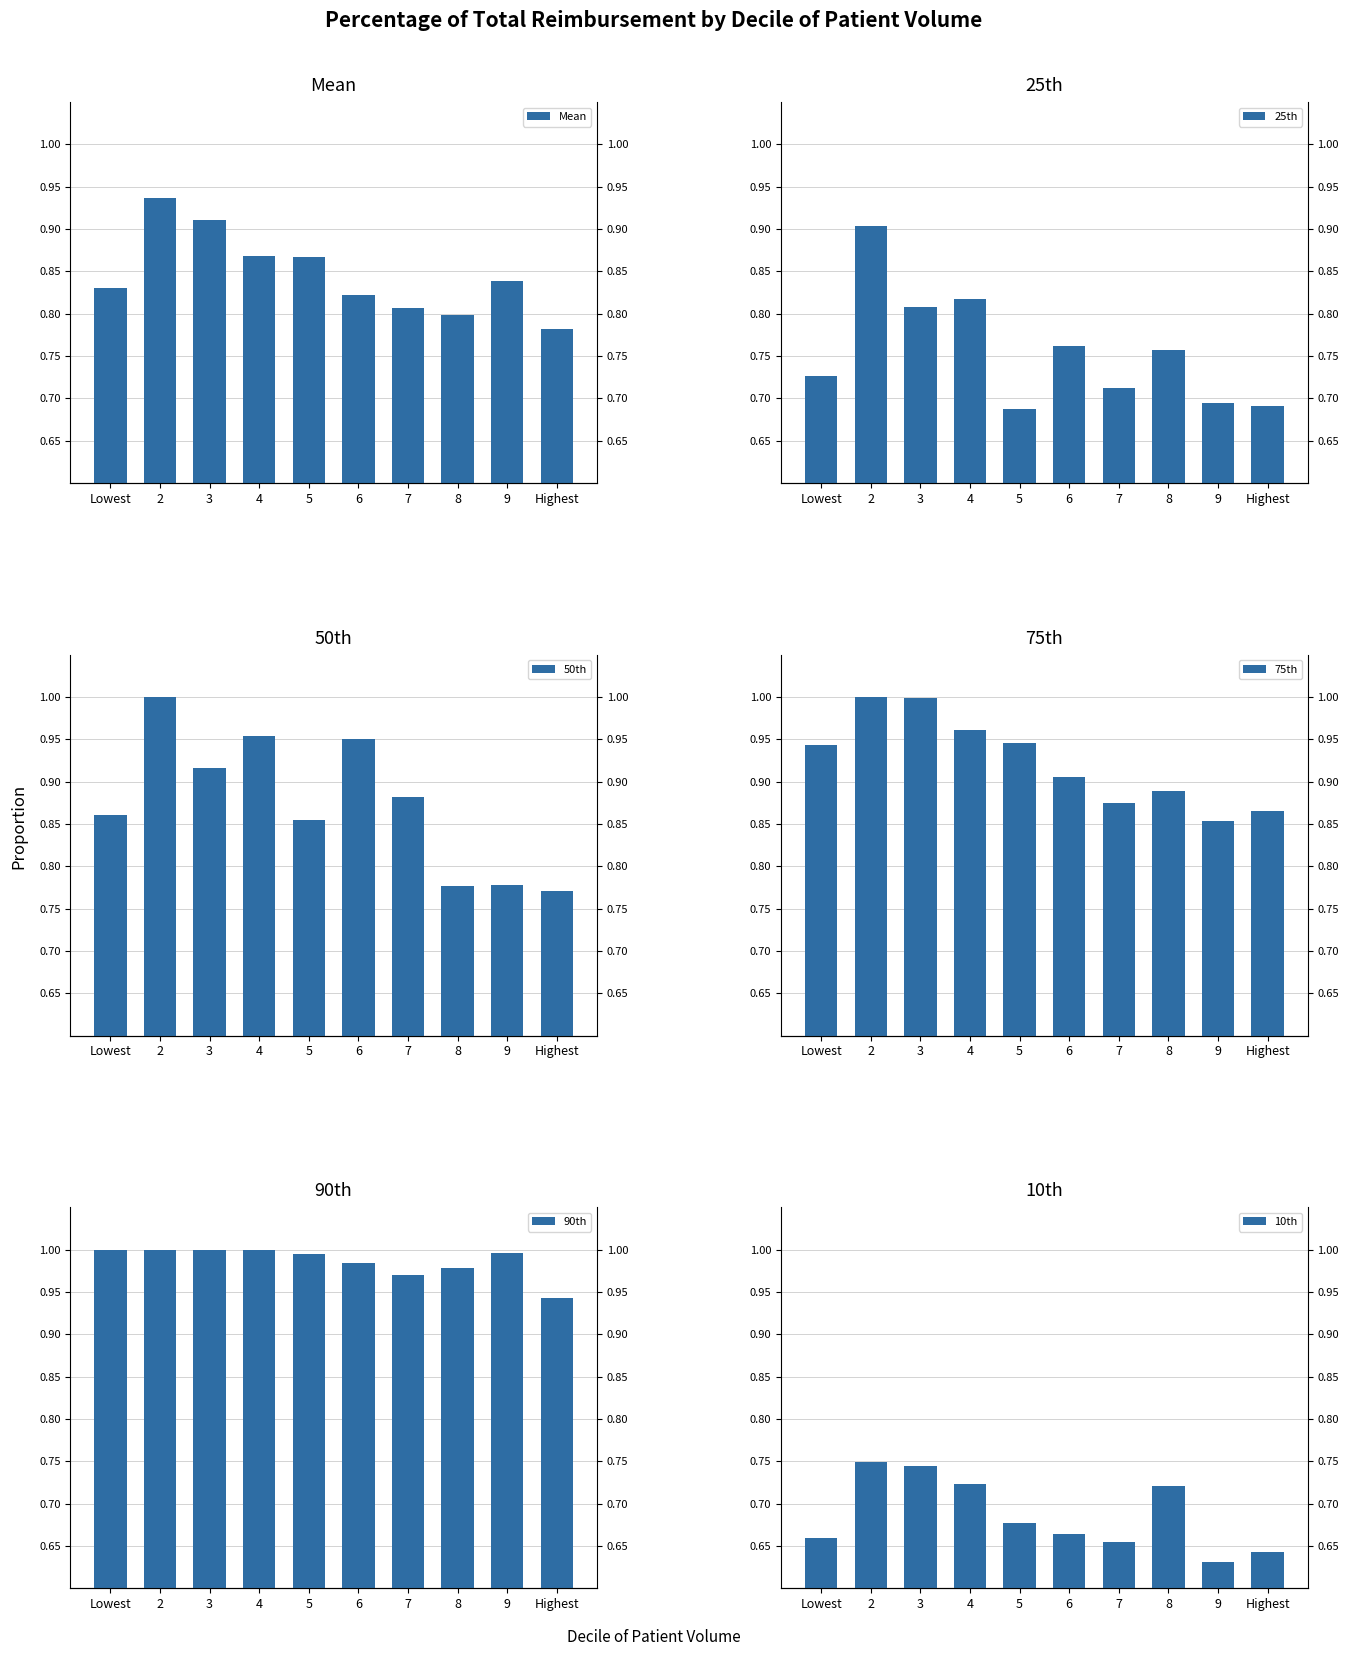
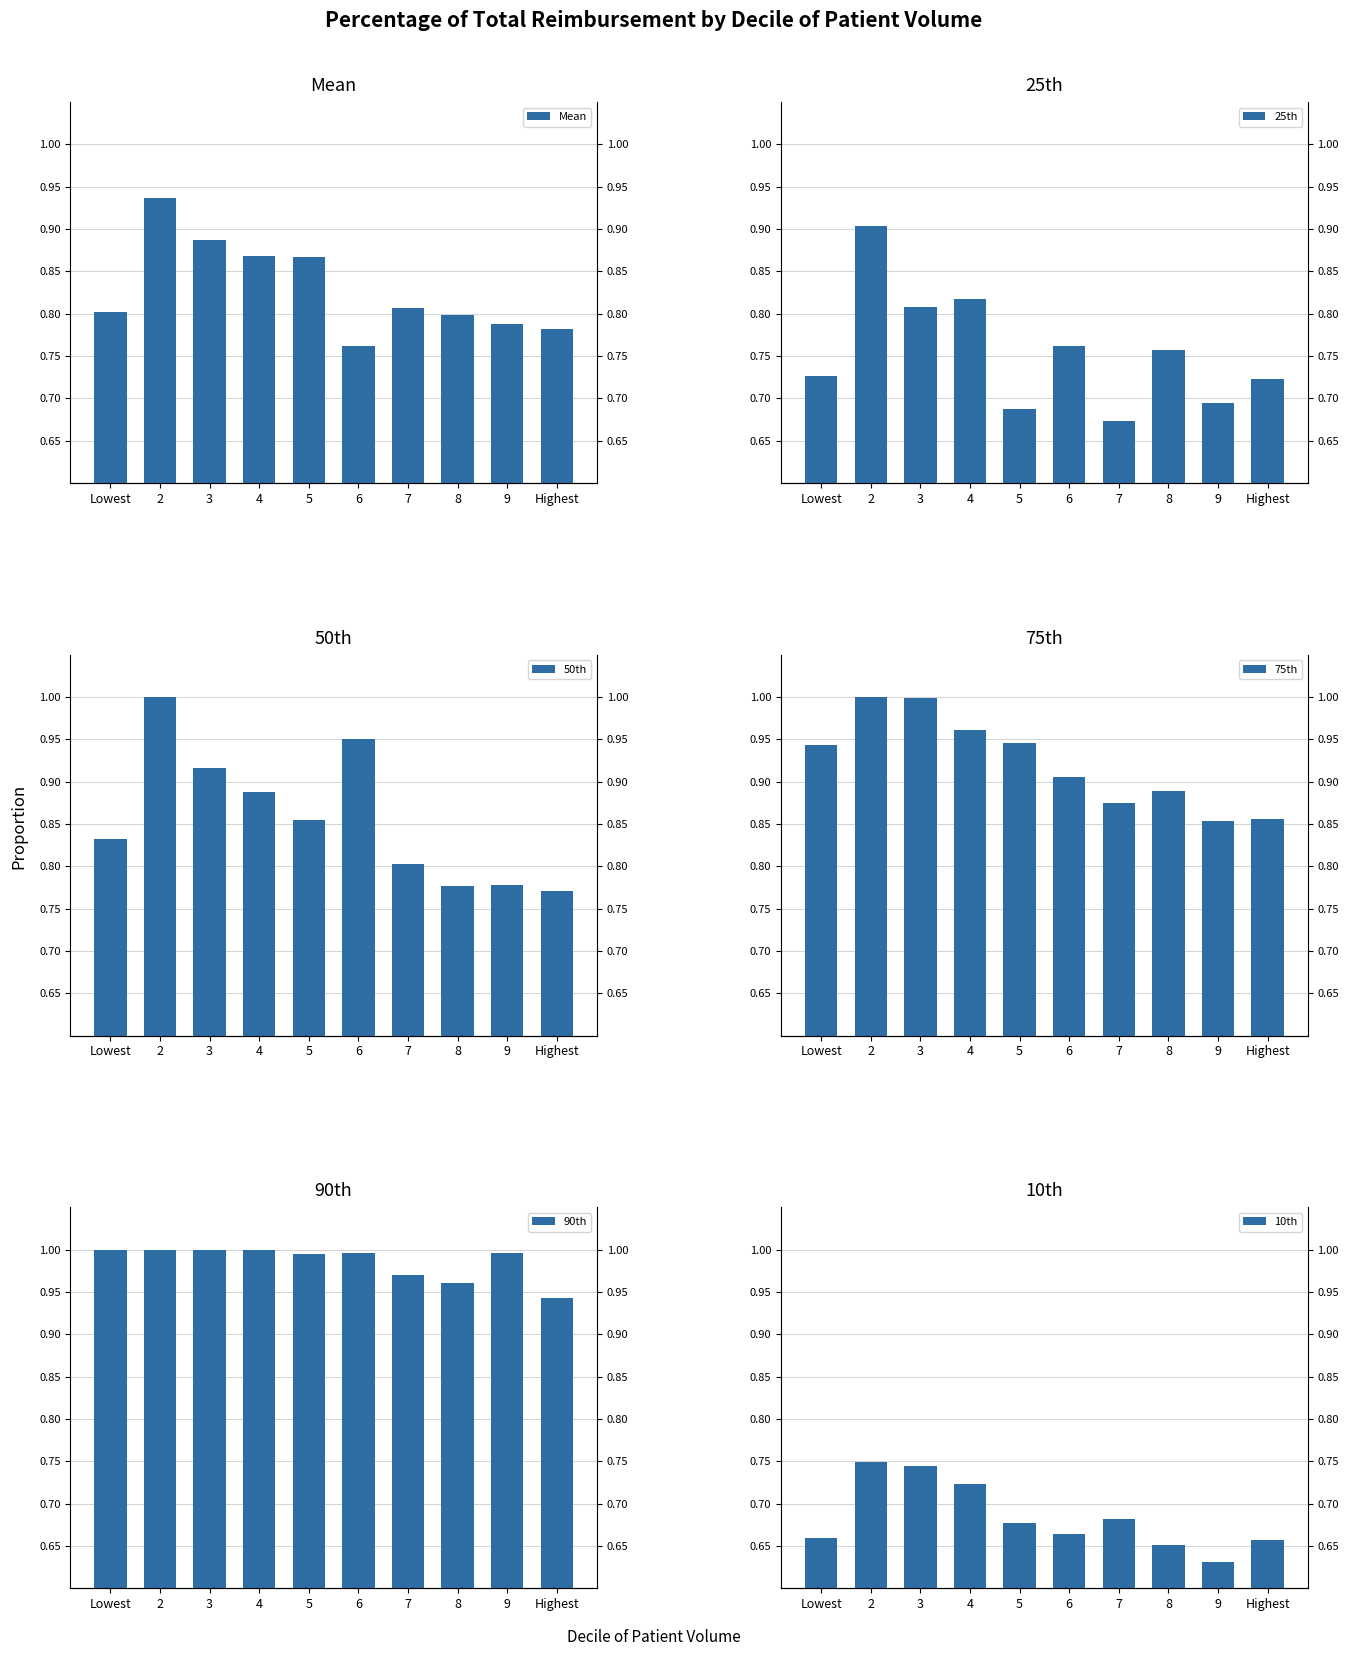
  {
    "Mean": {
-     "Lowest": 0.83,
+     "Lowest": 0.80,
      "2": 0.94,
-     "3": 0.91,
+     "3": 0.89,
      "4": 0.87,
      "5": 0.87,
-     "6": 0.82,
+     "6": 0.76,
      "7": 0.81,
      "8": 0.80,
-     "9": 0.84,
+     "9": 0.79,
      "Highest": 0.78
    },
    "25th": {
      "Lowest": 0.73,
      "2": 0.90,
      "3": 0.81,
      "4": 0.82,
      "5": 0.69,
      "6": 0.76,
-     "7": 0.71,
+     "7": 0.67,
      "8": 0.76,
      "9": 0.69,
-     "Highest": 0.69
+     "Highest": 0.72
    },
    "50th": {
-     "Lowest": 0.86,
+     "Lowest": 0.83,
      "2": 1.00,
      "3": 0.92,
-     "4": 0.95,
+     "4": 0.89,
      "5": 0.86,
      "6": 0.95,
-     "7": 0.88,
+     "7": 0.80,
      "8": 0.78,
      "9": 0.78,
      "Highest": 0.77
    },
    "75th": {
      "Lowest": 0.94,
      "2": 1.00,
      "3": 1.00,
      "4": 0.96,
      "5": 0.95,
      "6": 0.91,
      "7": 0.88,
      "8": 0.89,
      "9": 0.85,
-     "Highest": 0.87
+     "Highest": 0.86
    },
    "90th": {
      "Lowest": 1.00,
      "2": 1.00,
      "3": 1.00,
      "4": 1.00,
      "5": 1.00,
-     "6": 0.98,
+     "6": 1.00,
      "7": 0.97,
-     "8": 0.98,
+     "8": 0.96,
      "9": 1.00,
      "Highest": 0.94
    },
    "10th": {
      "Lowest": 0.66,
      "2": 0.75,
      "3": 0.74,
      "4": 0.72,
      "5": 0.68,
      "6": 0.66,
-     "7": 0.65,
-     "8": 0.72,
+     "7": 0.68,
+     "8": 0.65,
      "9": 0.63,
-     "Highest": 0.64
+     "Highest": 0.66
    }
  }
